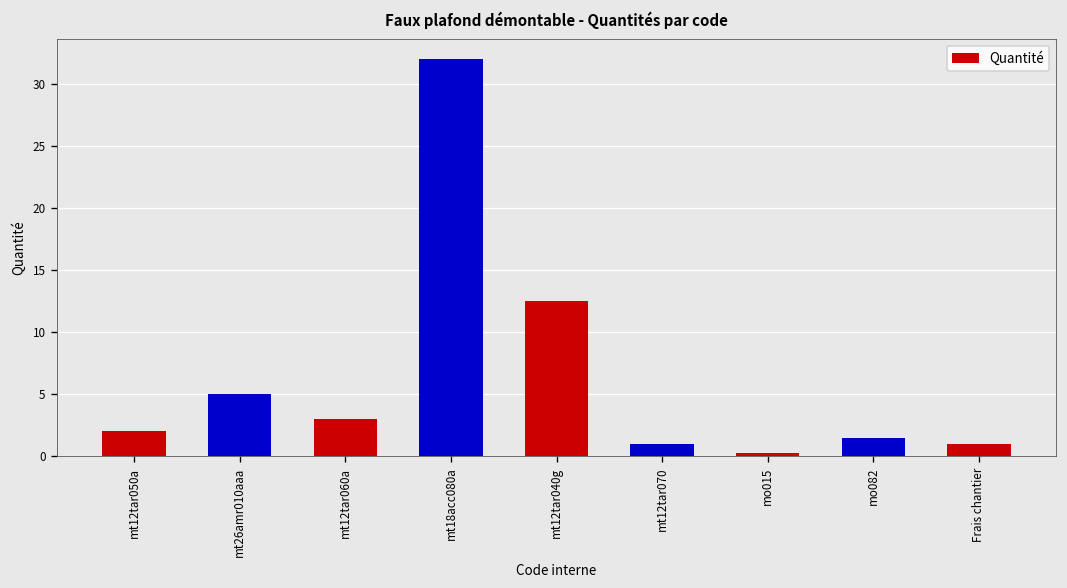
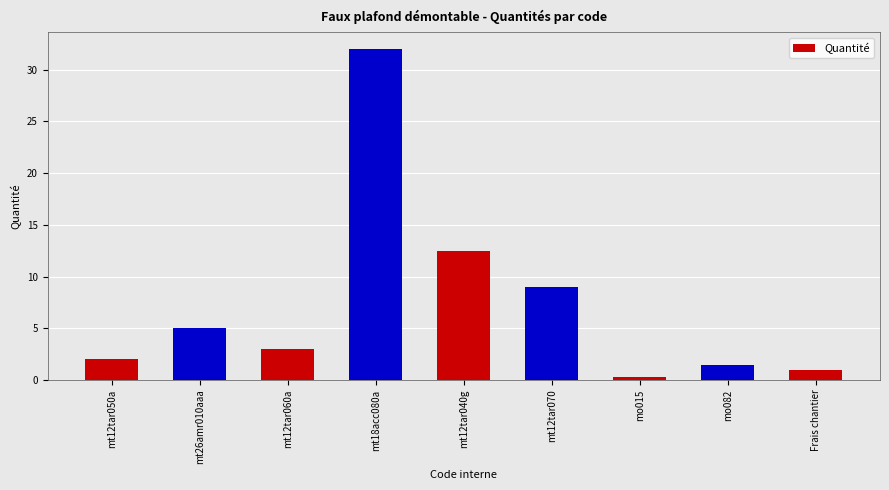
  {
    "mt12tar050a": 2,
    "mt26amr010aaa": 5,
    "mt12tar060a": 3,
    "mt18acc080a": 32,
    "mt12tar040g": 12.5,
-   "mt12tar070": 1,
+   "mt12tar070": 9,
    "mo015": 0.3,
    "mo082": 1.5,
    "Frais chantier": 1
  }
